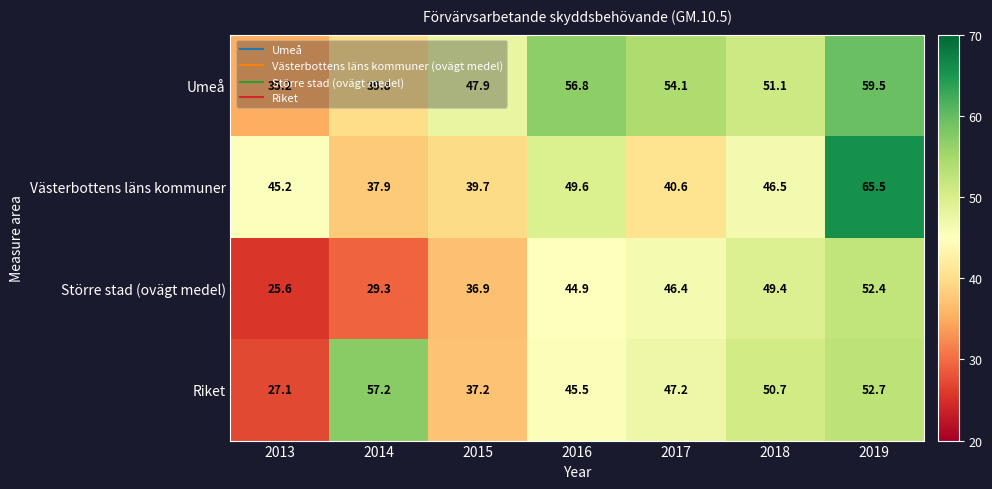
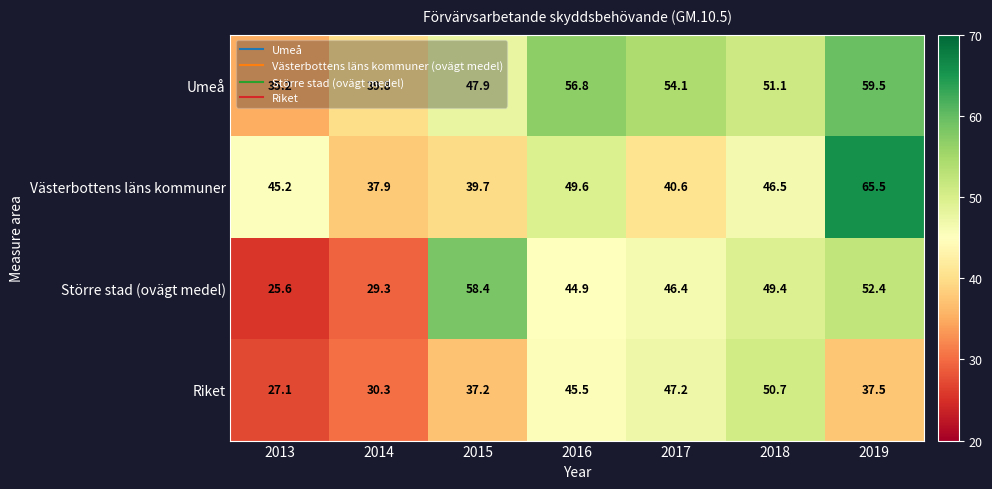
  {
    "Umeå": {
      "2016": 56.8,
      "2017": 54.1,
      "2018": 51.1,
      "2019": 59.5
    },
    "Västerbottens läns kommuner": {
      "2013": 45.2,
      "2014": 37.9,
      "2015": 39.7,
      "2016": 49.6,
      "2017": 40.6,
      "2018": 46.5,
      "2019": 65.5
    },
    "Större stad (ovägt medel)": {
      "2013": 25.6,
      "2014": 29.3,
-     "2015": 36.9,
+     "2015": 58.4,
      "2016": 44.9,
      "2017": 46.4,
      "2018": 49.4,
      "2019": 52.4
    },
    "Riket": {
      "2013": 27.1,
-     "2014": 57.2,
+     "2014": 30.3,
      "2015": 37.2,
      "2016": 45.5,
      "2017": 47.2,
      "2018": 50.7,
-     "2019": 52.7
+     "2019": 37.5
    }
  }
